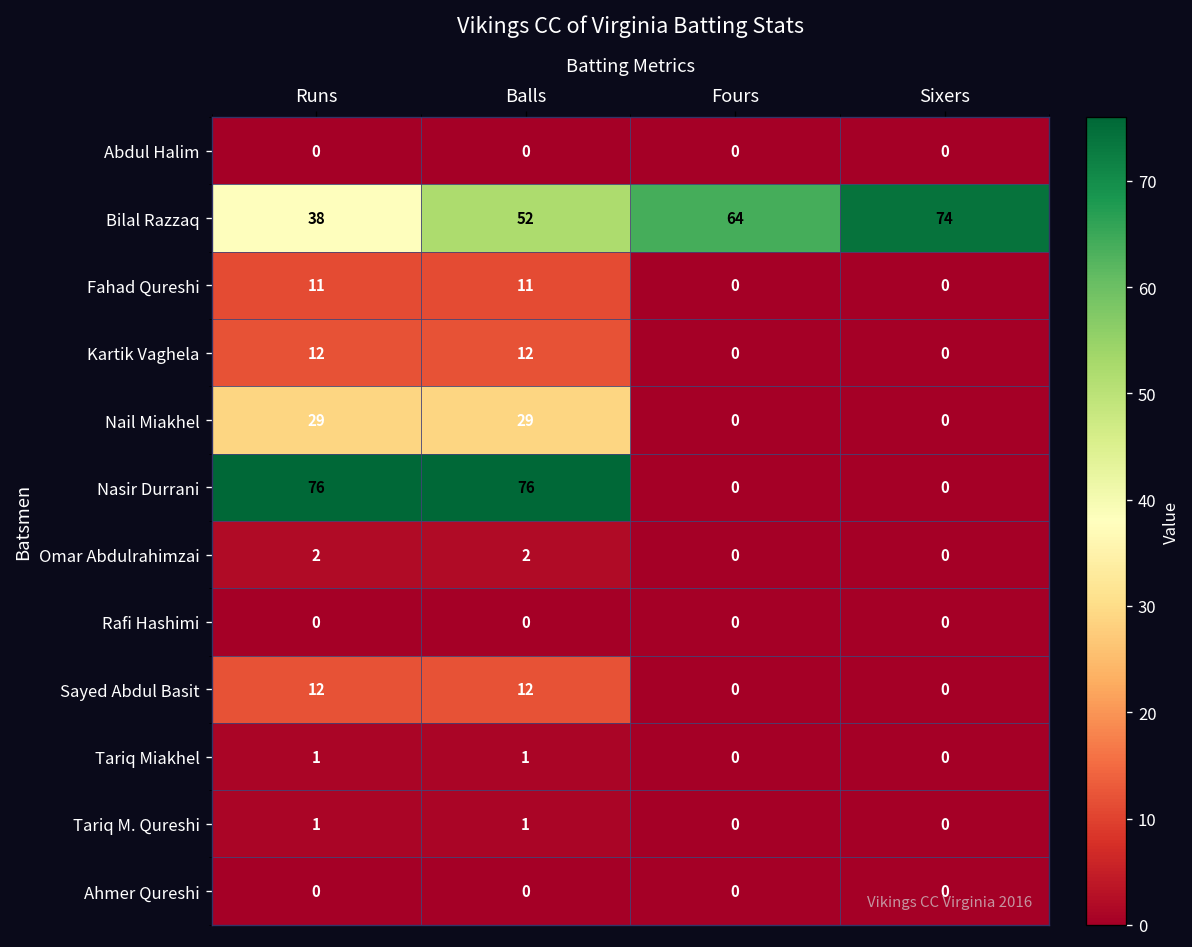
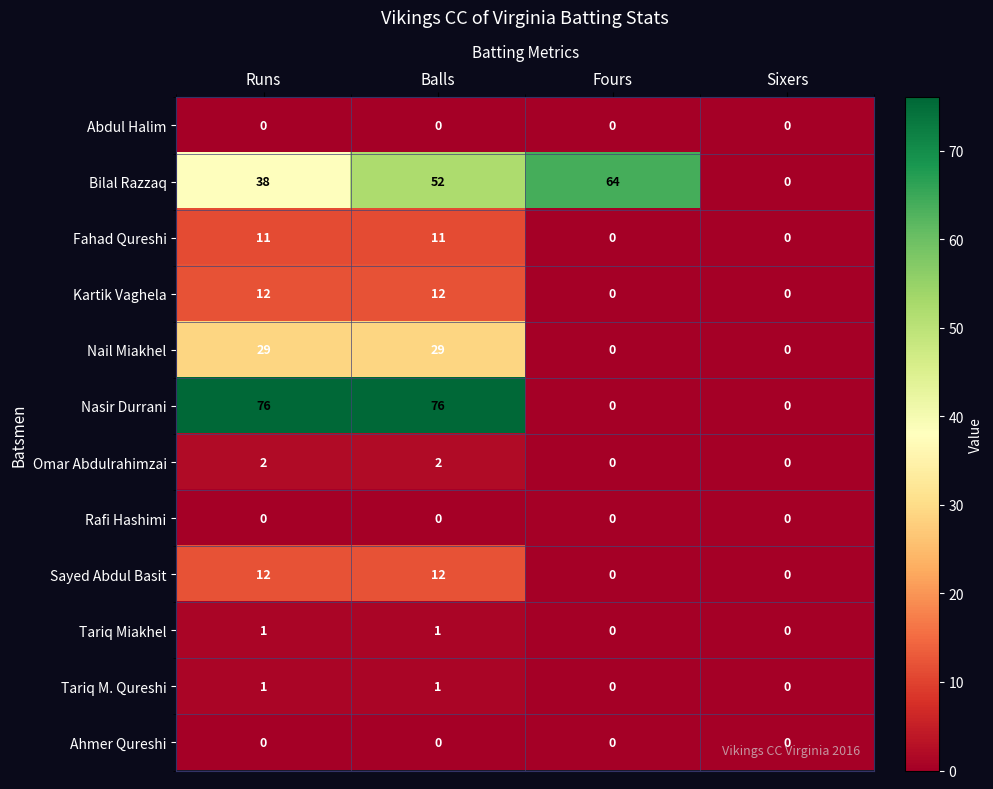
  {
    "Abdul Halim": {
      "Runs": 0,
      "Balls": 0,
      "Fours": 0,
      "Sixers": 0
    },
    "Bilal Razzaq": {
      "Runs": 38,
      "Balls": 52,
      "Fours": 64,
-     "Sixers": 74
+     "Sixers": 0
    },
    "Fahad Qureshi": {
      "Runs": 11,
      "Balls": 11,
      "Fours": 0,
      "Sixers": 0
    },
    "Kartik Vaghela": {
      "Runs": 12,
      "Balls": 12,
      "Fours": 0,
      "Sixers": 0
    },
    "Nail Miakhel": {
      "Runs": 29,
      "Balls": 29,
      "Fours": 0,
      "Sixers": 0
    },
    "Nasir Durrani": {
      "Runs": 76,
      "Balls": 76,
      "Fours": 0,
      "Sixers": 0
    },
    "Omar Abdulrahimzai": {
      "Runs": 2,
      "Balls": 2,
      "Fours": 0,
      "Sixers": 0
    },
    "Rafi Hashimi": {
      "Runs": 0,
      "Balls": 0,
      "Fours": 0,
      "Sixers": 0
    },
    "Sayed Abdul Basit": {
      "Runs": 12,
      "Balls": 12,
      "Fours": 0,
      "Sixers": 0
    },
    "Tariq Miakhel": {
      "Runs": 1,
      "Balls": 1,
      "Fours": 0,
      "Sixers": 0
    },
    "Tariq M. Qureshi": {
      "Runs": 1,
      "Balls": 1,
      "Fours": 0,
      "Sixers": 0
    },
    "Ahmer Qureshi": {
      "Runs": 0,
      "Balls": 0,
      "Fours": 0,
      "Sixers": 2016
    }
  }
